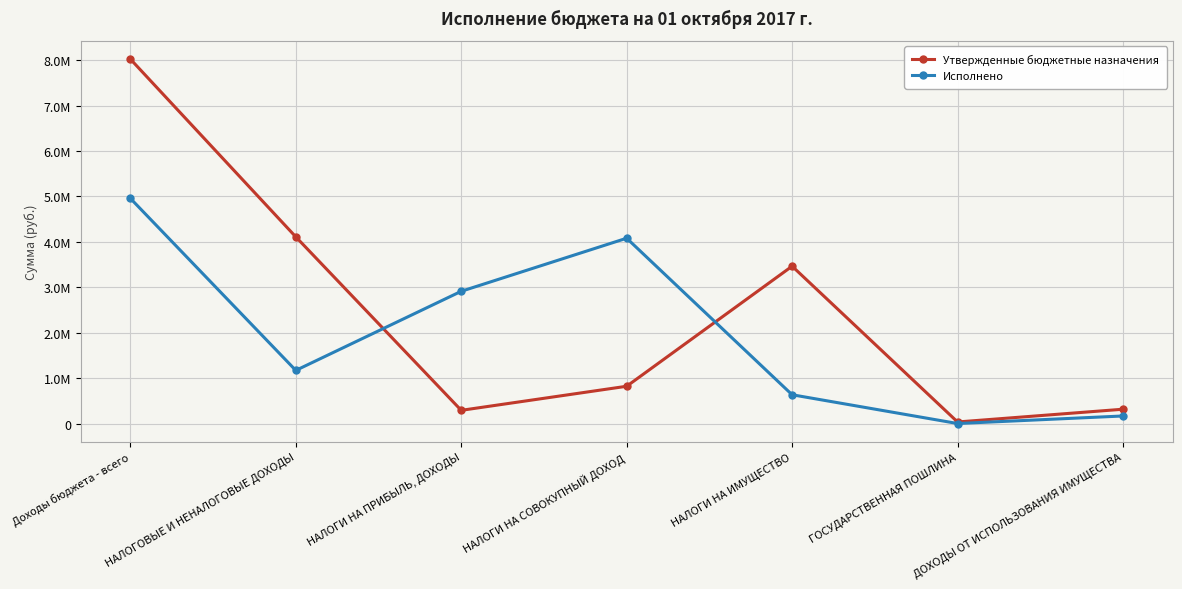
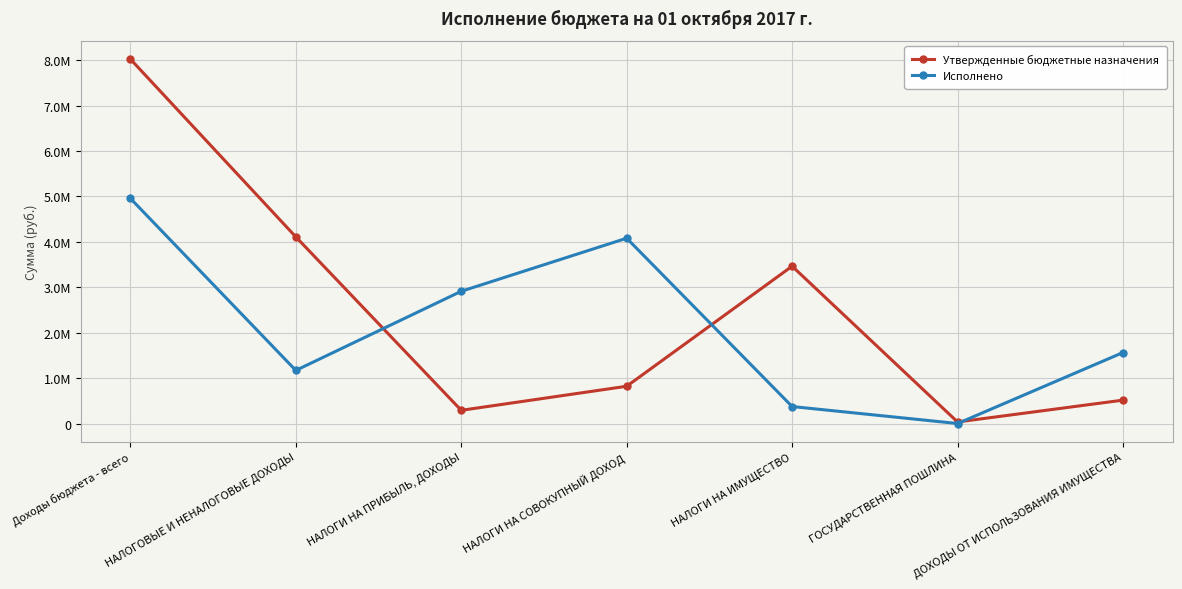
  {
    "Утвержденные бюджетные назначения": {
      "Доходы бюджета - всего": 8000000,
      "НАЛОГОВЫЕ И НЕНАЛОГОВЫЕ ДОХОДЫ": 4100000,
      "НАЛОГИ НА ПРИБЫЛЬ, ДОХОДЫ": 300000,
      "НАЛОГИ НА СОВОКУПНЫЙ ДОХОД": 800000,
      "НАЛОГИ НА ИМУЩЕСТВО": 3500000,
-     "ДОХОДЫ ОТ ИСПОЛЬЗОВАНИЯ ИМУЩЕСТВА": 300000
+     "ДОХОДЫ ОТ ИСПОЛЬЗОВАНИЯ ИМУЩЕСТВА": 500000
    },
    "Исполнено": {
      "Доходы бюджета - всего": 5000000,
      "НАЛОГОВЫЕ И НЕНАЛОГОВЫЕ ДОХОДЫ": 1200000,
      "НАЛОГИ НА ПРИБЫЛЬ, ДОХОДЫ": 2900000,
      "НАЛОГИ НА СОВОКУПНЫЙ ДОХОД": 4100000,
-     "НАЛОГИ НА ИМУЩЕСТВО": 600000,
-     "ДОХОДЫ ОТ ИСПОЛЬЗОВАНИЯ ИМУЩЕСТВА": 200000
+     "НАЛОГИ НА ИМУЩЕСТВО": 400000,
+     "ДОХОДЫ ОТ ИСПОЛЬЗОВАНИЯ ИМУЩЕСТВА": 1600000
    }
  }
